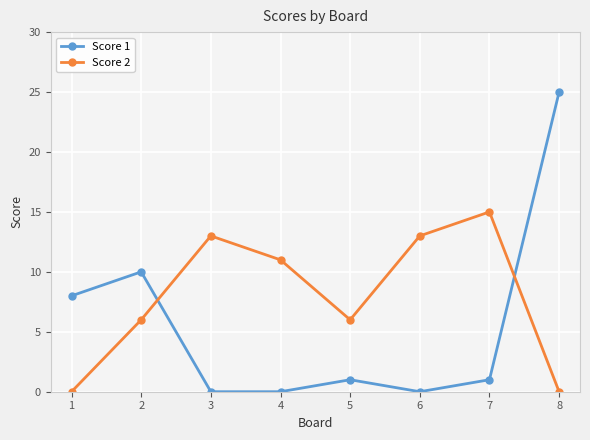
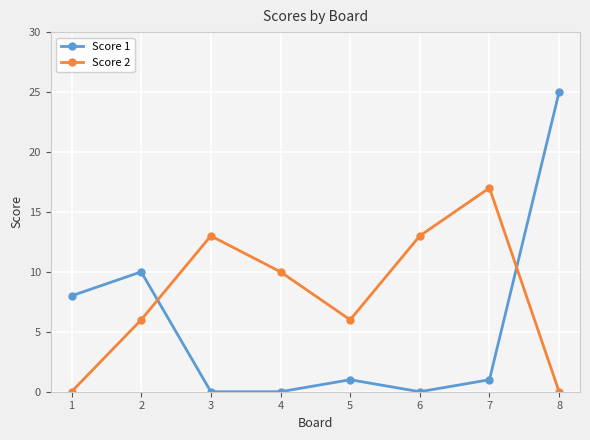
  {
    "Score 1": {
      "1": 8,
      "2": 10,
      "3": 0,
      "4": 0,
      "5": 1,
      "6": 0,
      "7": 1,
      "8": 25
    },
    "Score 2": {
      "1": 0,
      "2": 6,
      "3": 13,
-     "4": 11,
+     "4": 10,
      "5": 6,
      "6": 13,
-     "7": 15,
+     "7": 17,
      "8": 0
    }
  }
